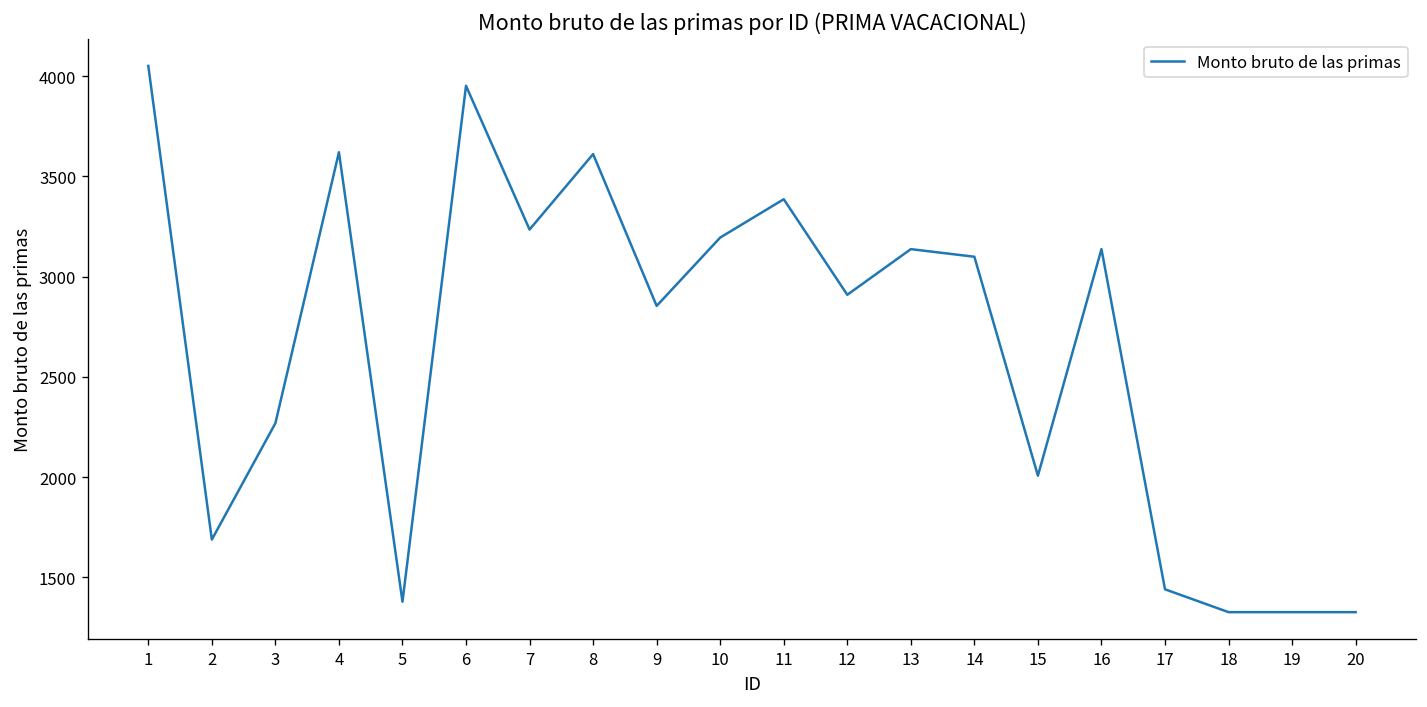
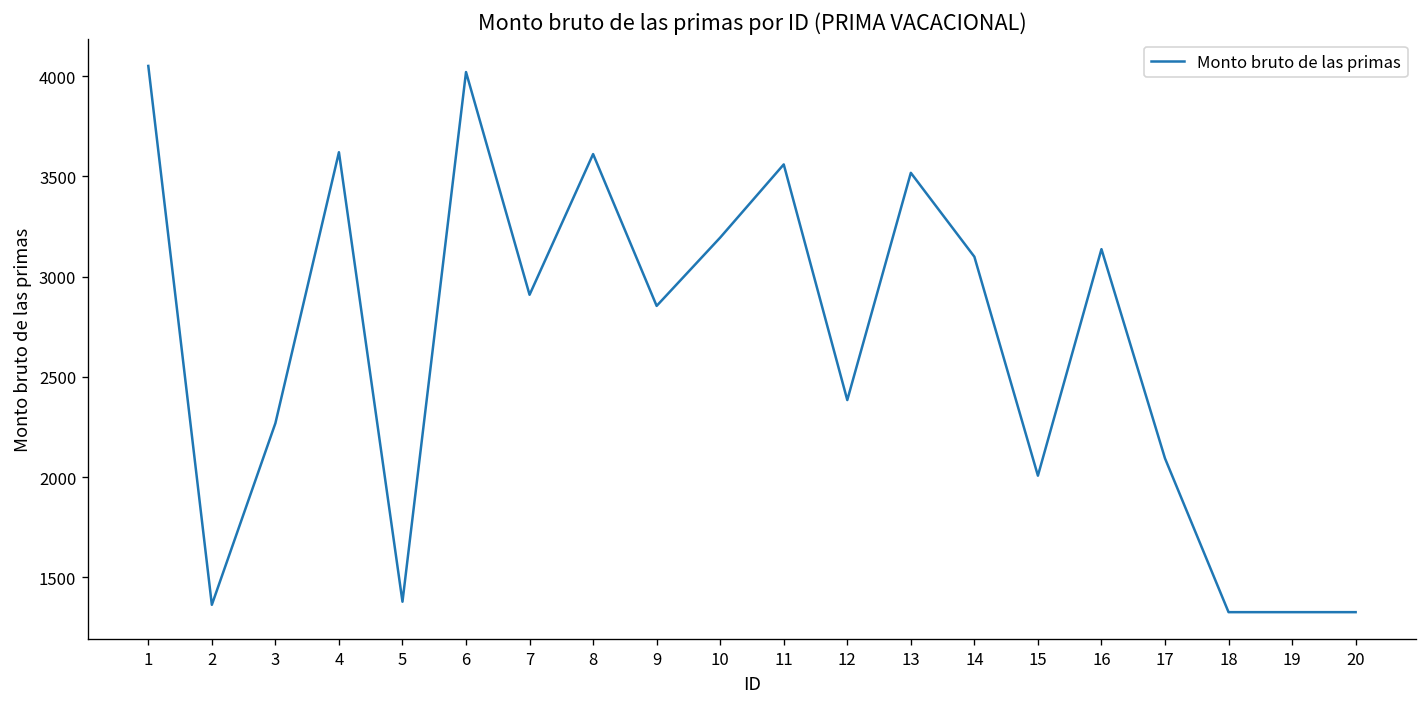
  {
    "1": 4050,
-   "2": 1690,
+   "2": 1360,
    "3": 2270,
    "4": 3620,
    "5": 1380,
-   "6": 3950,
-   "7": 3230,
+   "6": 4020,
+   "7": 2910,
    "8": 3610,
    "9": 2850,
    "10": 3190,
-   "11": 3390,
-   "12": 2910,
-   "13": 3140,
+   "11": 3560,
+   "12": 2380,
+   "13": 3520,
    "14": 3100,
    "15": 2010,
    "16": 3140,
-   "17": 1440,
+   "17": 2090,
    "18": 1330,
    "19": 1330,
    "20": 1330
  }
